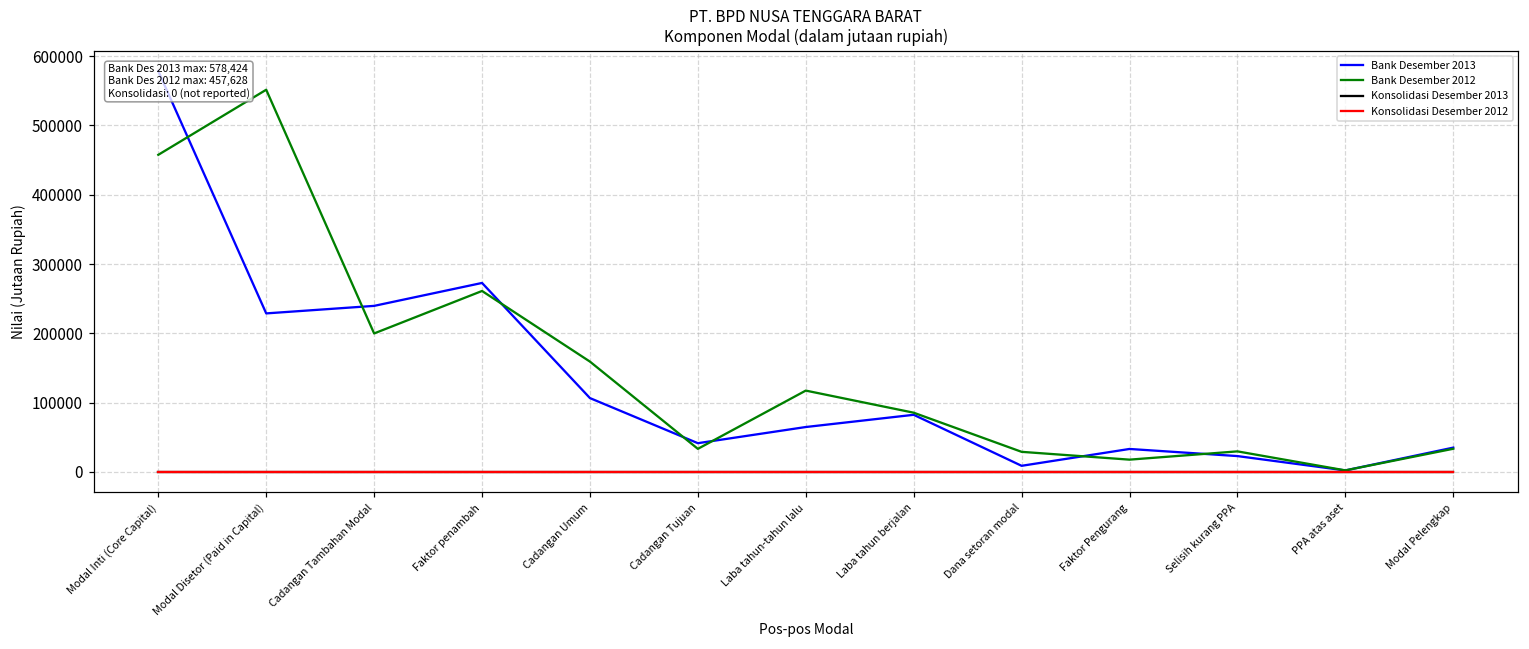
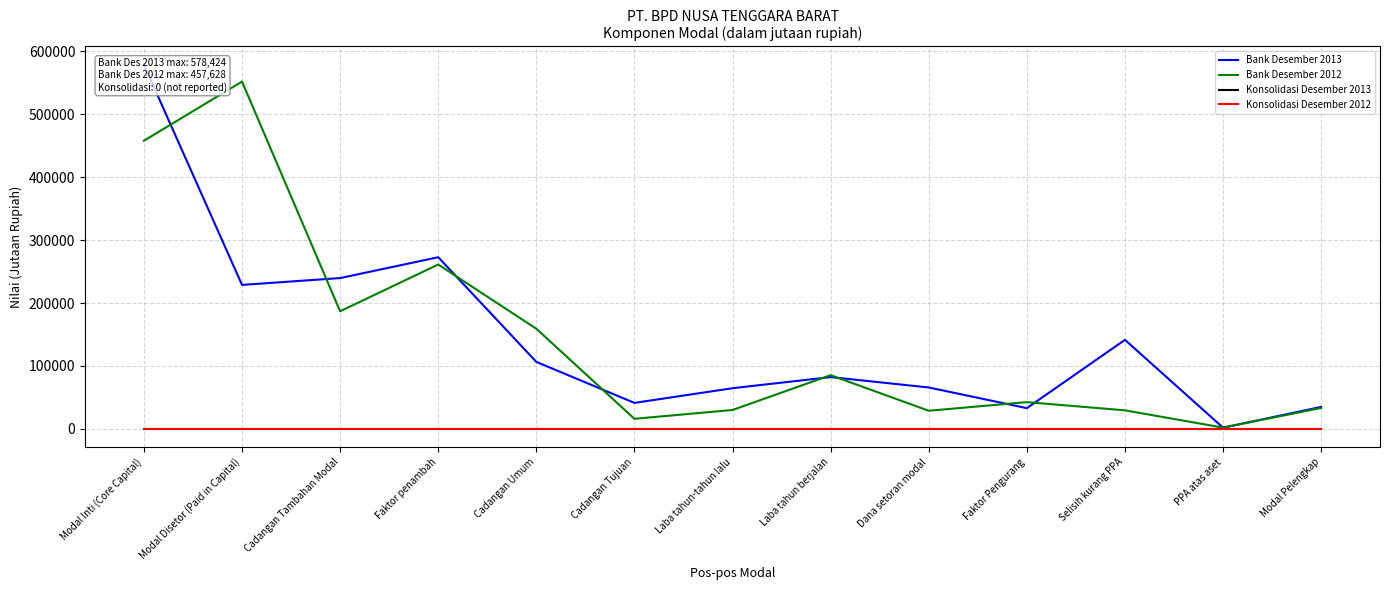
  {
    "Bank Desember 2013": {
      "Modal Disetor (Paid in Capital)": 230000,
      "Cadangan Tambahan Modal": 240000,
      "Faktor penambah": 270000,
      "Cadangan Umum": 110000,
      "Cadangan Tujuan": 40000,
      "Laba tahun-tahun lalu": 60000,
-     "Dana setoran modal": 10000,
+     "Dana setoran modal": 70000,
      "Faktor Pengurang": 30000,
-     "Selisih kurang PPA": 20000
+     "Selisih kurang PPA": 140000
    },
    "Bank Desember 2012": {
      "Modal Inti (Core Capital)": 460000,
      "Modal Disetor (Paid in Capital)": 550000,
-     "Cadangan Tambahan Modal": 200000,
+     "Cadangan Tambahan Modal": 190000,
      "Faktor penambah": 260000,
      "Cadangan Umum": 160000,
-     "Cadangan Tujuan": 30000,
-     "Laba tahun-tahun lalu": 120000,
+     "Cadangan Tujuan": 20000,
+     "Laba tahun-tahun lalu": 30000,
      "Dana setoran modal": 30000,
-     "Faktor Pengurang": 20000,
+     "Faktor Pengurang": 40000,
      "Selisih kurang PPA": 30000
    },
    "Konsolidasi Desember 2012": {
      "Modal Inti (Core Capital)": 0,
      "Modal Disetor (Paid in Capital)": 0,
      "Cadangan Tambahan Modal": 0,
      "Faktor penambah": 0,
      "Cadangan Umum": 0,
      "Cadangan Tujuan": 0,
      "Laba tahun-tahun lalu": 0,
      "Laba tahun berjalan": 0,
      "Dana setoran modal": 0,
      "Faktor Pengurang": 0,
      "Selisih kurang PPA": 0,
      "Modal Pelengkap": 0
    }
  }
